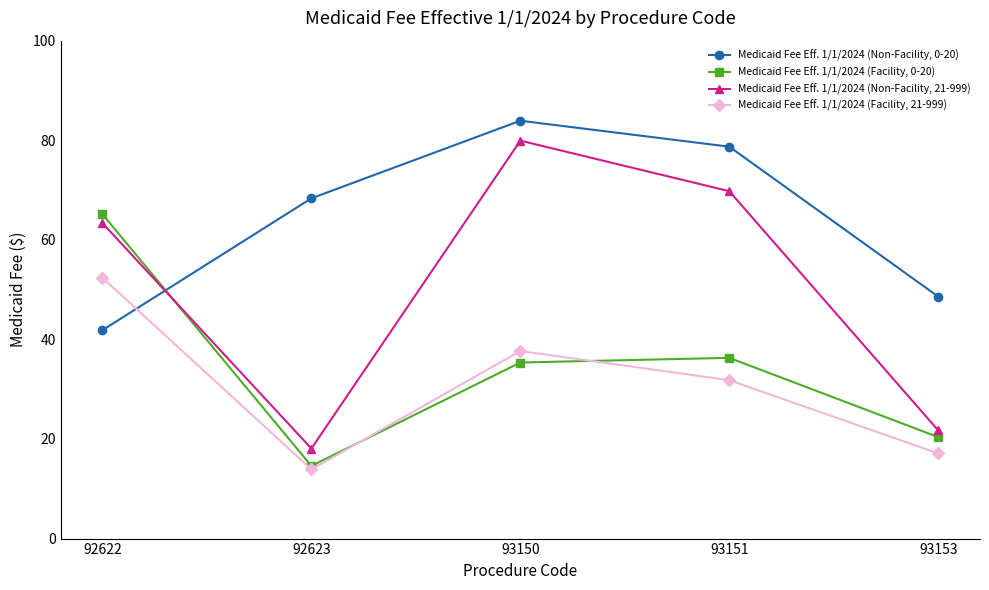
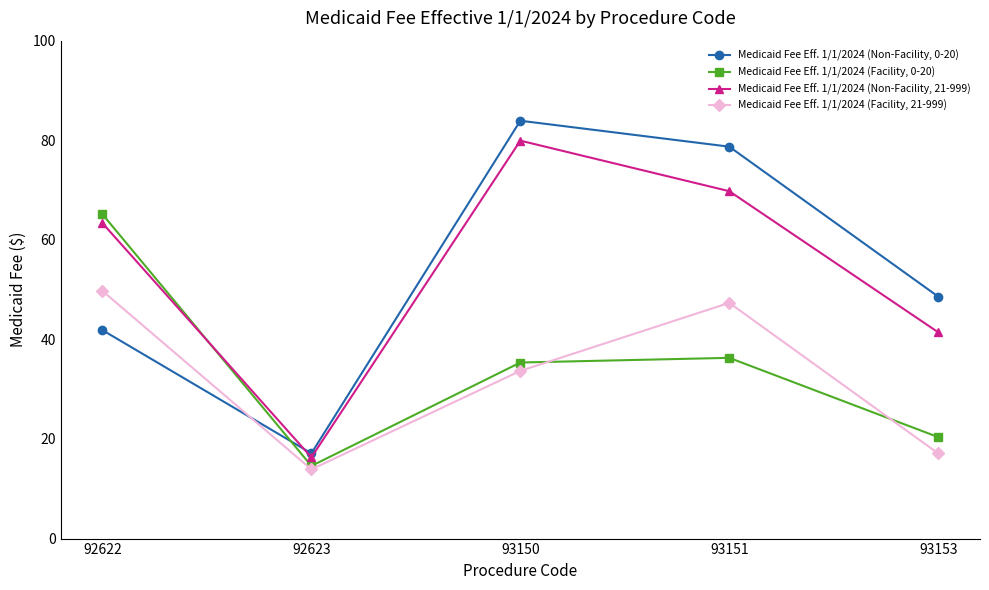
  {
    "Medicaid Fee Eff. 1/1/2024 (Non-Facility, 0-20)": {
      "92622": 42,
-     "92623": 68,
+     "92623": 17,
      "93150": 84,
      "93151": 79,
      "93153": 49
    },
    "Medicaid Fee Eff. 1/1/2024 (Facility, 0-20)": {
      "92622": 65,
      "92623": 15,
      "93150": 35,
      "93151": 36,
      "93153": 20
    },
    "Medicaid Fee Eff. 1/1/2024 (Non-Facility, 21-999)": {
      "92622": 63,
-     "92623": 18,
+     "92623": 16,
      "93150": 80,
      "93151": 70,
-     "93153": 22
+     "93153": 41
    },
    "Medicaid Fee Eff. 1/1/2024 (Facility, 21-999)": {
-     "92622": 52,
+     "92622": 50,
      "92623": 14,
-     "93150": 38,
-     "93151": 32,
+     "93150": 34,
+     "93151": 47,
      "93153": 17
    }
  }
